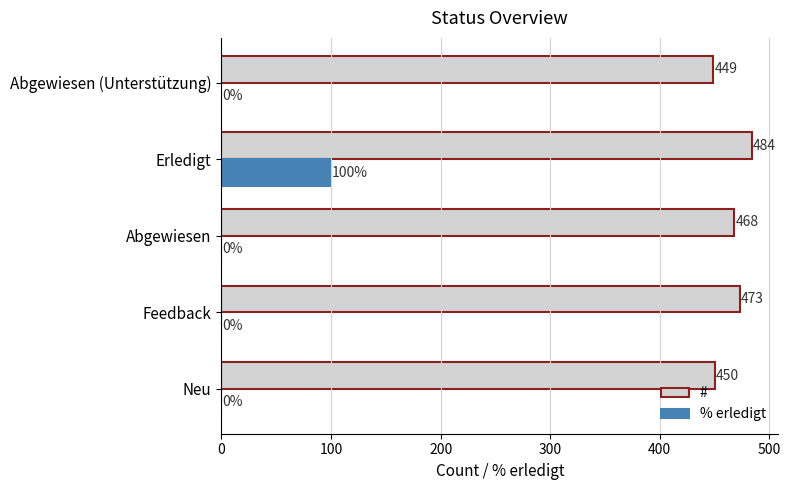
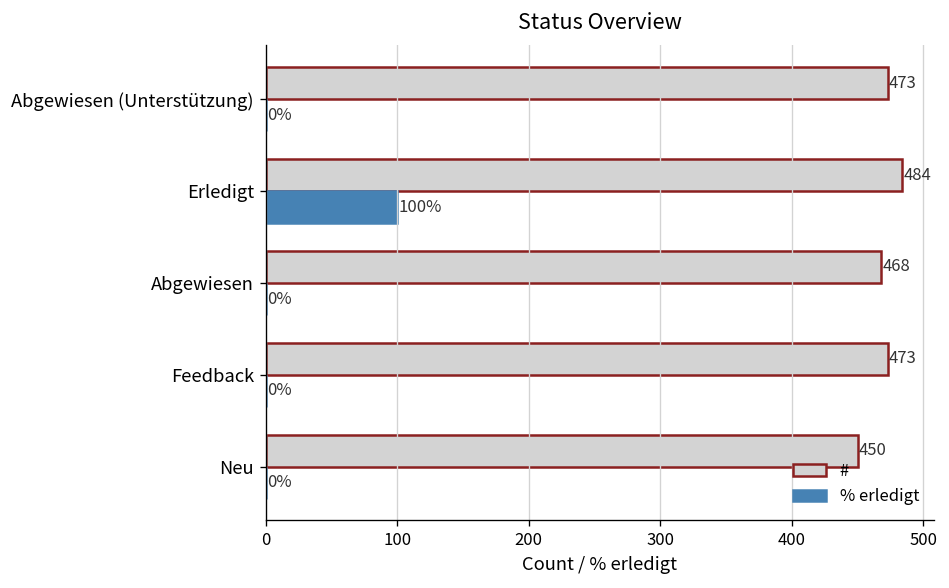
  {
    "#": {
-     "Abgewiesen (Unterstützung)": "449",
+     "Abgewiesen (Unterstützung)": "473",
      "Erledigt": "484",
      "Abgewiesen": "468",
      "Feedback": "473",
      "Neu": "450"
    },
    "% erledigt": {
      "Abgewiesen (Unterstützung)": "0%",
      "Erledigt": "100%",
      "Abgewiesen": "0%",
      "Feedback": "0%",
      "Neu": "0%"
    }
  }
